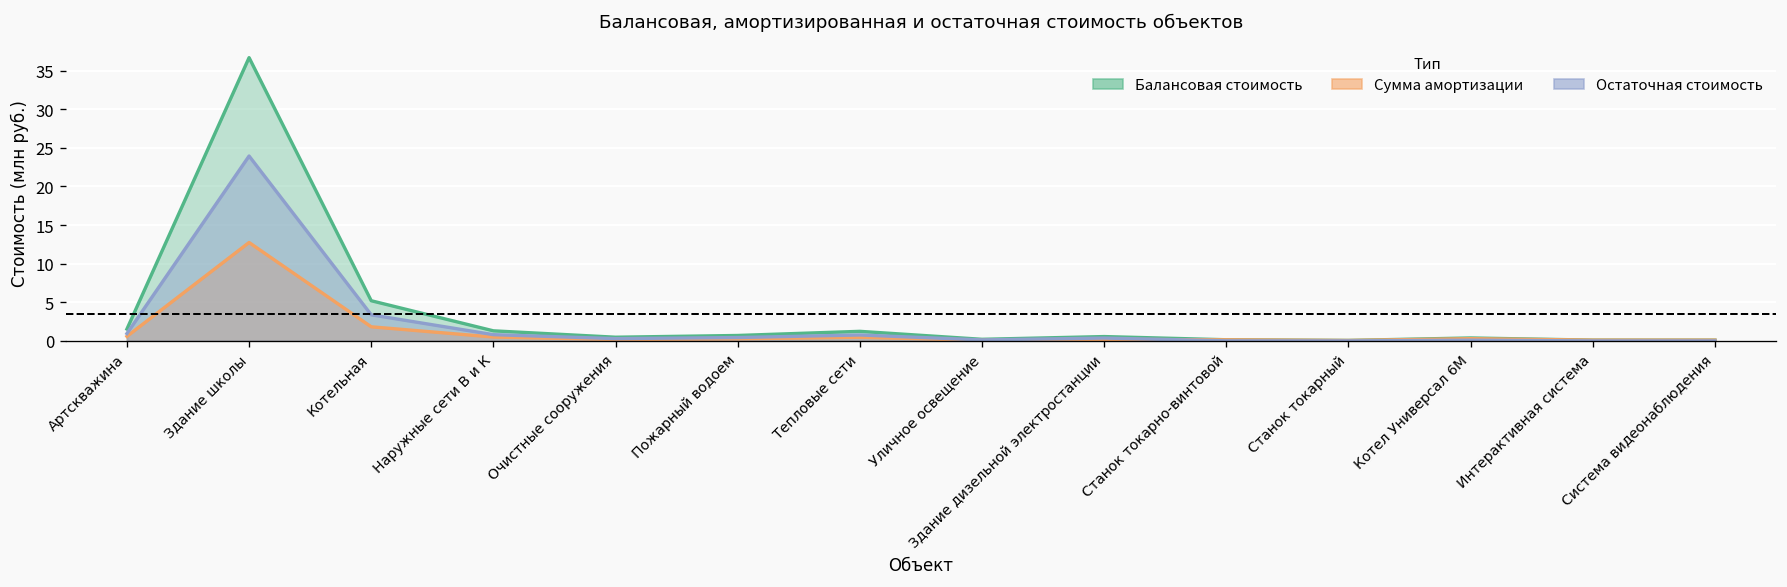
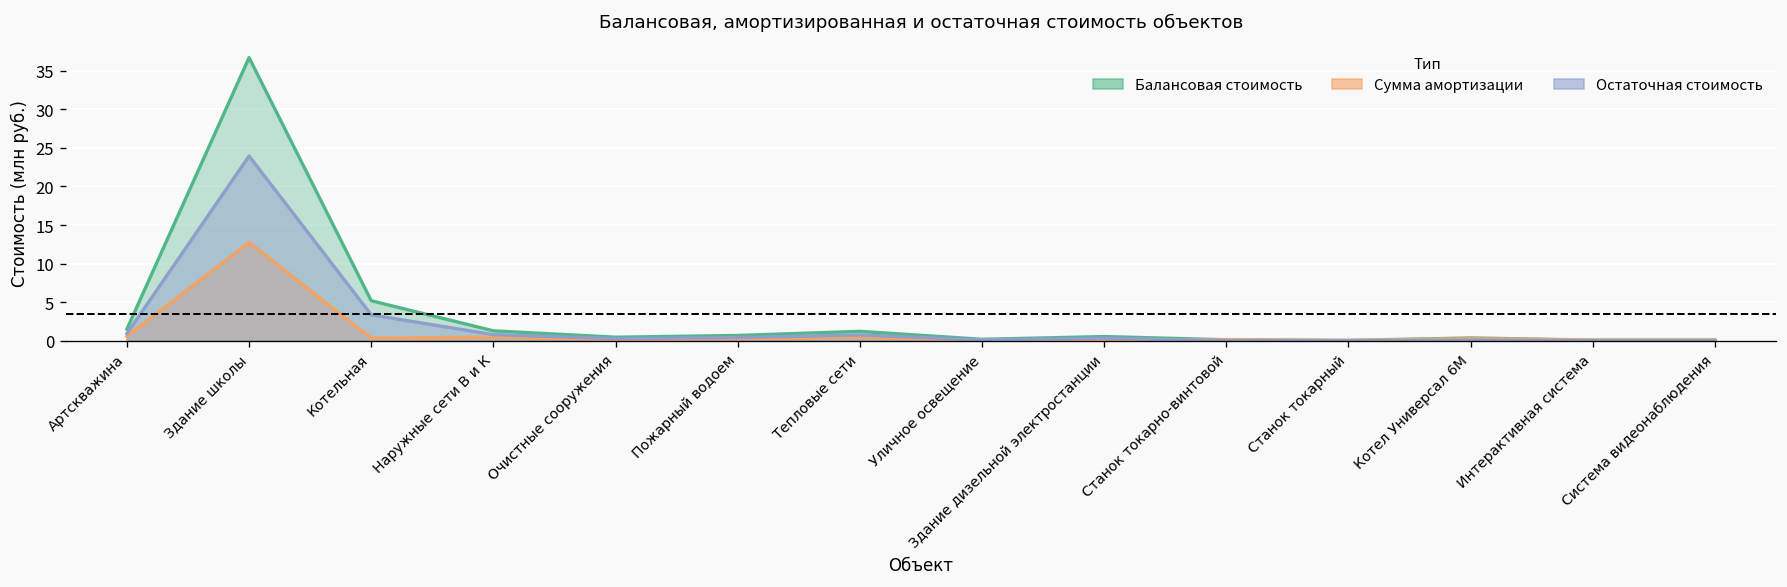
  {
    "Сумма амортизации": {
      "Здание школы": 13,
-     "Котельная": 2
+     "Котельная": 0
    }
  }
